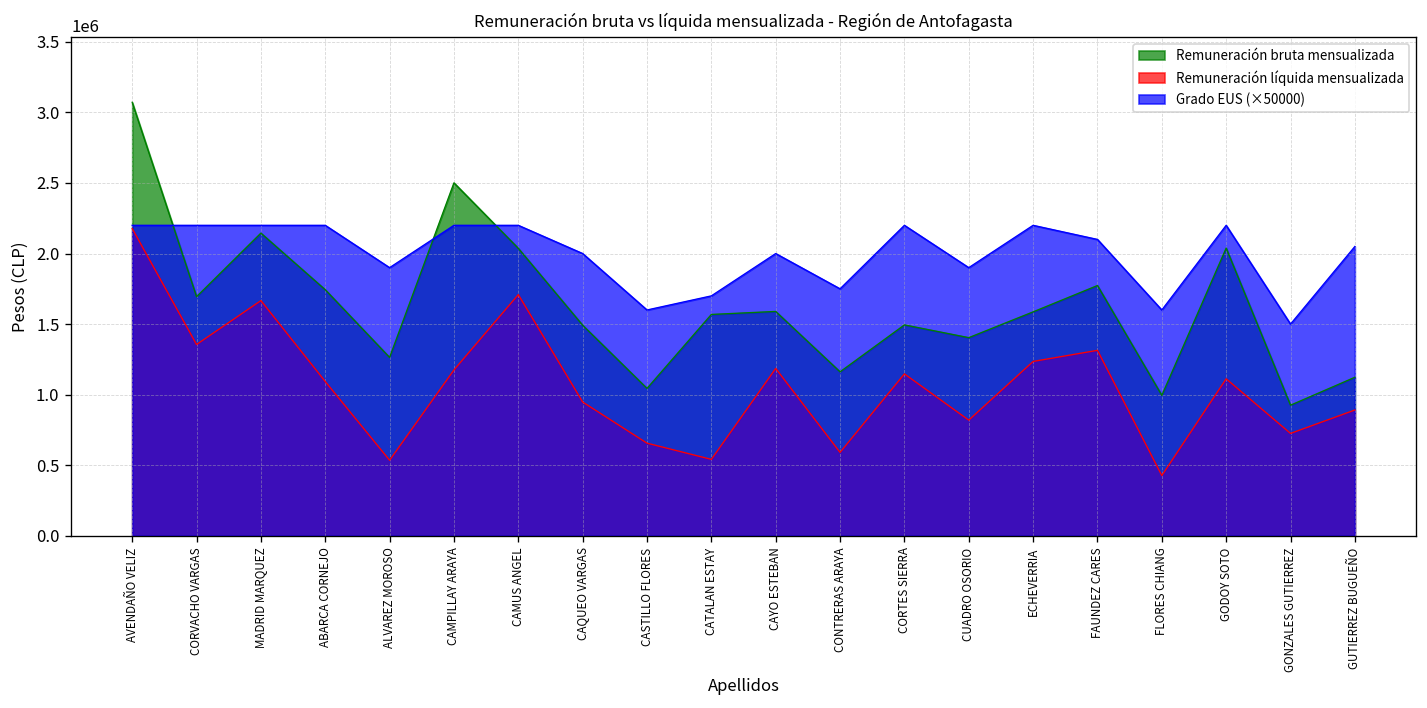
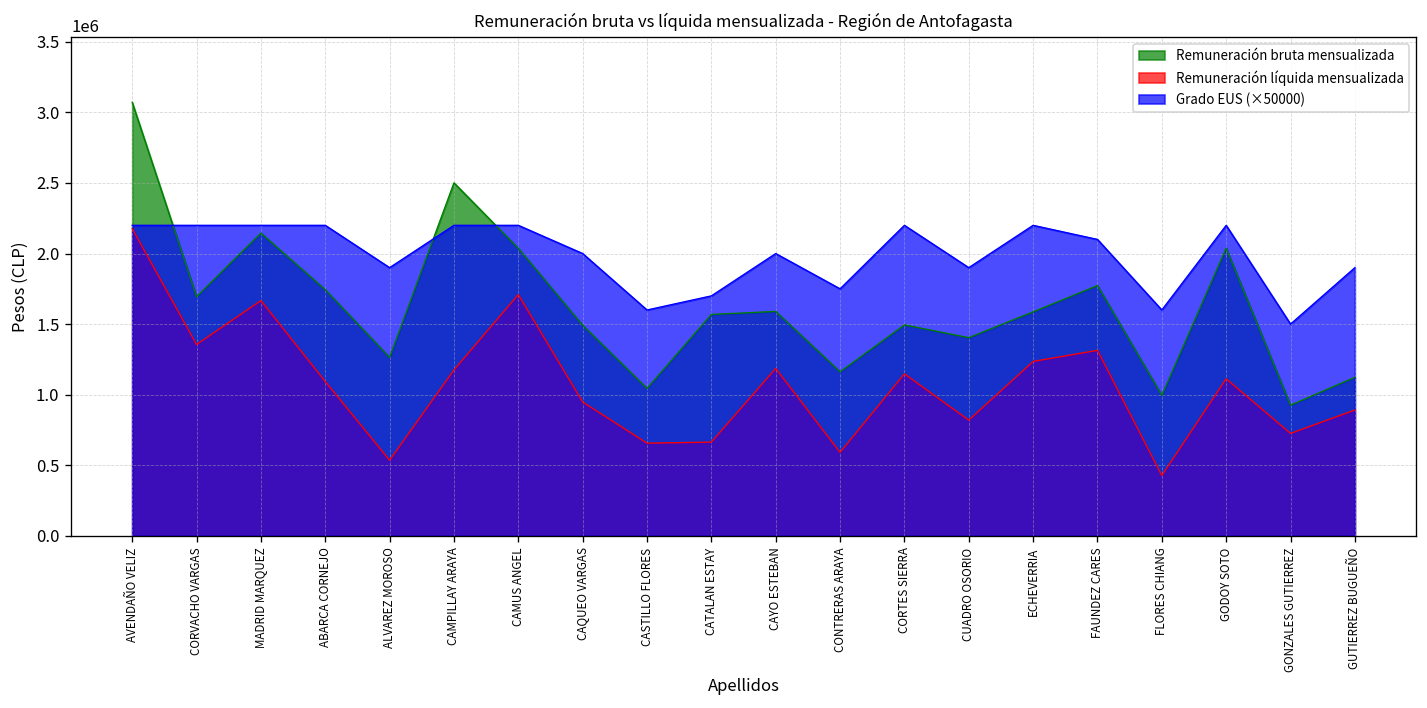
  {
    "Remuneración bruta mensualizada": {
      "AVENDAÑO VELIZ": 3070000,
      "CORVACHO VARGAS": 1690000,
      "MADRID MARQUEZ": 2140000,
      "ABARCA CORNEJO": 1740000,
      "ALVAREZ MOROSO": 1260000,
      "CAMPILLAY ARAYA": 2500000,
      "CAMUS ANGEL": 2040000,
      "CAQUEO VARGAS": 1490000,
      "CASTILLO FLORES": 1040000,
      "CATALAN ESTAY": 1570000,
      "CAYO ESTEBAN": 1590000,
      "CONTRERAS ARAYA": 1160000,
      "CORTES SIERRA": 1490000,
      "CUADRO OSORIO": 1400000,
      "ECHEVERRIA": 1590000,
      "FAUNDEZ CARES": 1770000,
      "FLORES CHIANG": 1000000,
      "GODOY SOTO": 2040000,
      "GONZALES GUTIERREZ": 930000,
      "GUTIERREZ BUGUEÑO": 1120000
    },
    "Remuneración líquida mensualizada": {
      "AVENDAÑO VELIZ": 2180000,
      "CORVACHO VARGAS": 1360000,
      "MADRID MARQUEZ": 1670000,
      "ABARCA CORNEJO": 1090000,
      "ALVAREZ MOROSO": 540000,
      "CAMPILLAY ARAYA": 1180000,
      "CAMUS ANGEL": 1710000,
      "CAQUEO VARGAS": 950000,
      "CASTILLO FLORES": 660000,
-     "CATALAN ESTAY": 540000,
+     "CATALAN ESTAY": 660000,
      "CAYO ESTEBAN": 1190000,
      "CONTRERAS ARAYA": 590000,
      "CORTES SIERRA": 1150000,
      "CUADRO OSORIO": 820000,
      "ECHEVERRIA": 1240000,
      "FAUNDEZ CARES": 1310000,
      "FLORES CHIANG": 430000,
      "GODOY SOTO": 1110000,
      "GONZALES GUTIERREZ": 730000,
      "GUTIERREZ BUGUEÑO": 890000
    },
    "Grado EUS (×50000)": {
      "AVENDAÑO VELIZ": 2200000,
      "CORVACHO VARGAS": 2200000,
      "MADRID MARQUEZ": 2200000,
      "ABARCA CORNEJO": 2200000,
      "ALVAREZ MOROSO": 1900000,
      "CAMPILLAY ARAYA": 2200000,
      "CAMUS ANGEL": 2200000,
      "CAQUEO VARGAS": 2000000,
      "CASTILLO FLORES": 1600000,
      "CATALAN ESTAY": 1700000,
      "CAYO ESTEBAN": 2000000,
      "CONTRERAS ARAYA": 1750000,
      "CORTES SIERRA": 2200000,
      "CUADRO OSORIO": 1900000,
      "ECHEVERRIA": 2200000,
      "FAUNDEZ CARES": 2100000,
      "FLORES CHIANG": 1600000,
      "GODOY SOTO": 2200000,
      "GONZALES GUTIERREZ": 1500000,
-     "GUTIERREZ BUGUEÑO": 2050000
+     "GUTIERREZ BUGUEÑO": 1900000
    }
  }
